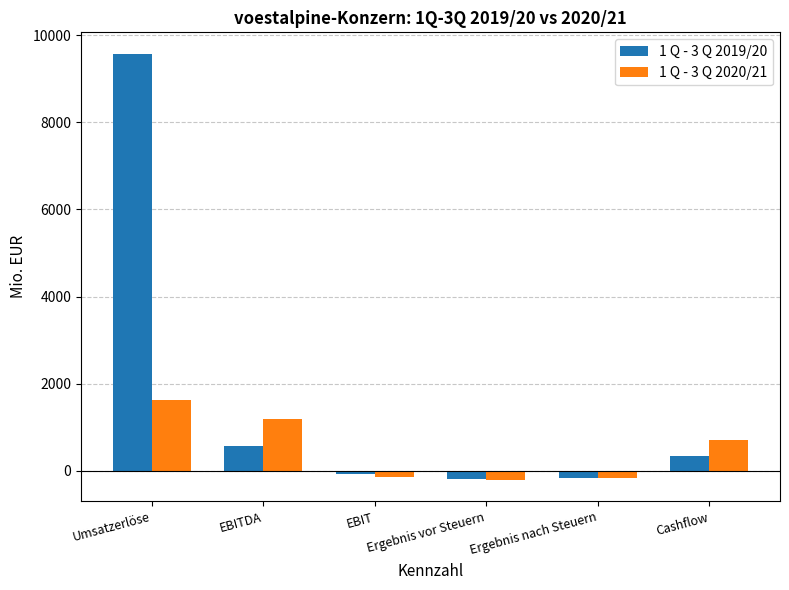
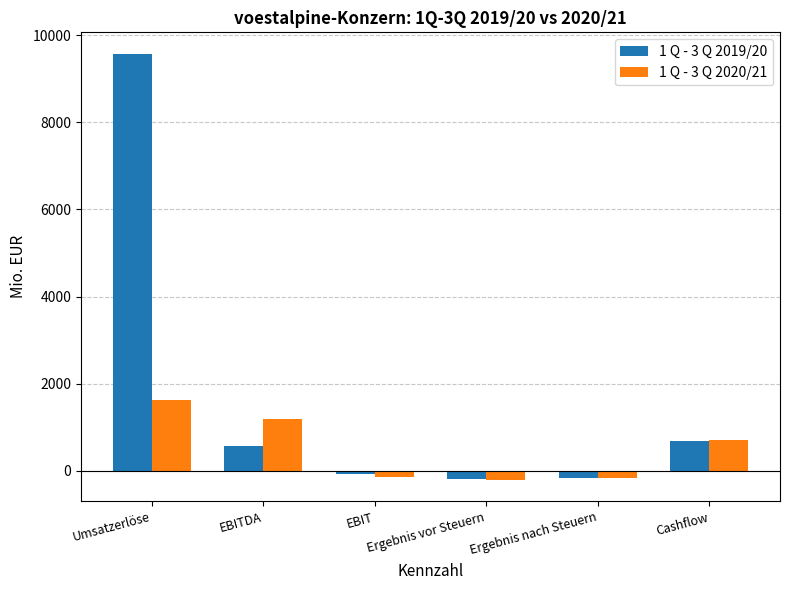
  {
    "1 Q - 3 Q 2019/20": {
      "Umsatzerlöse": 9600,
      "EBITDA": 600,
      "EBIT": -100,
      "Ergebnis vor Steuern": -200,
      "Ergebnis nach Steuern": -200,
-     "Cashflow": 300
+     "Cashflow": 700
    },
    "1 Q - 3 Q 2020/21": {
      "Umsatzerlöse": 1600,
      "EBITDA": 1200,
      "EBIT": -100,
      "Ergebnis vor Steuern": -200,
      "Ergebnis nach Steuern": -200,
      "Cashflow": 700
    }
  }
